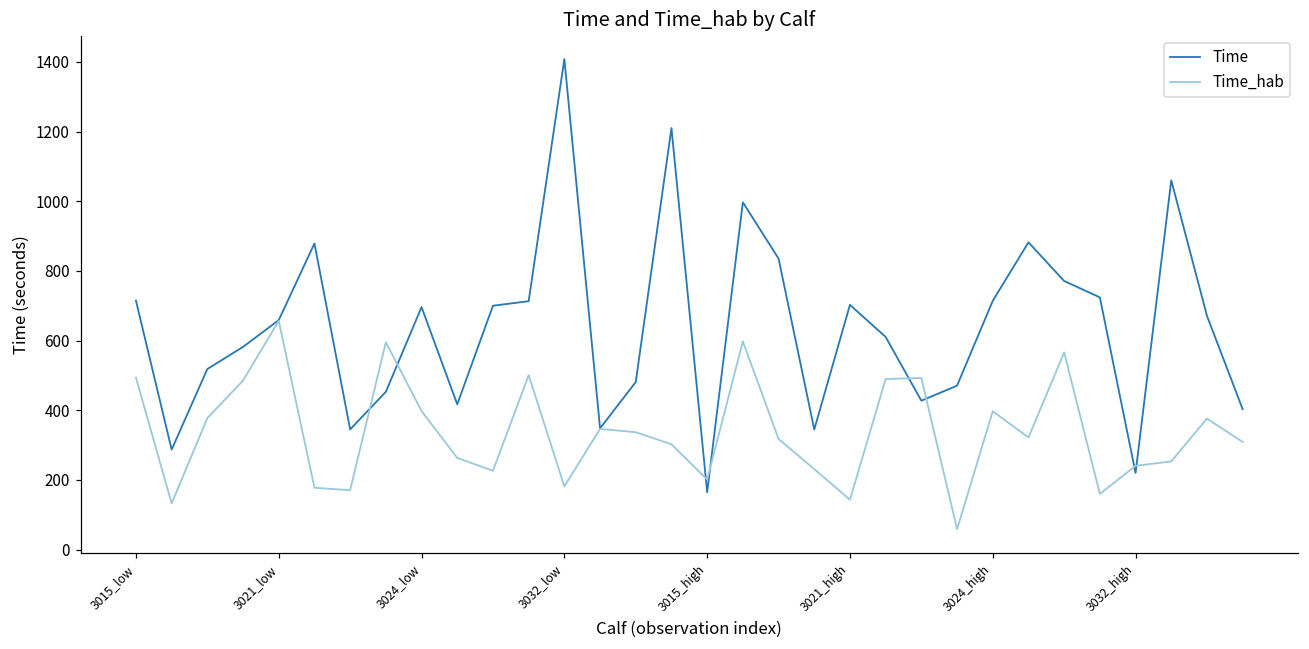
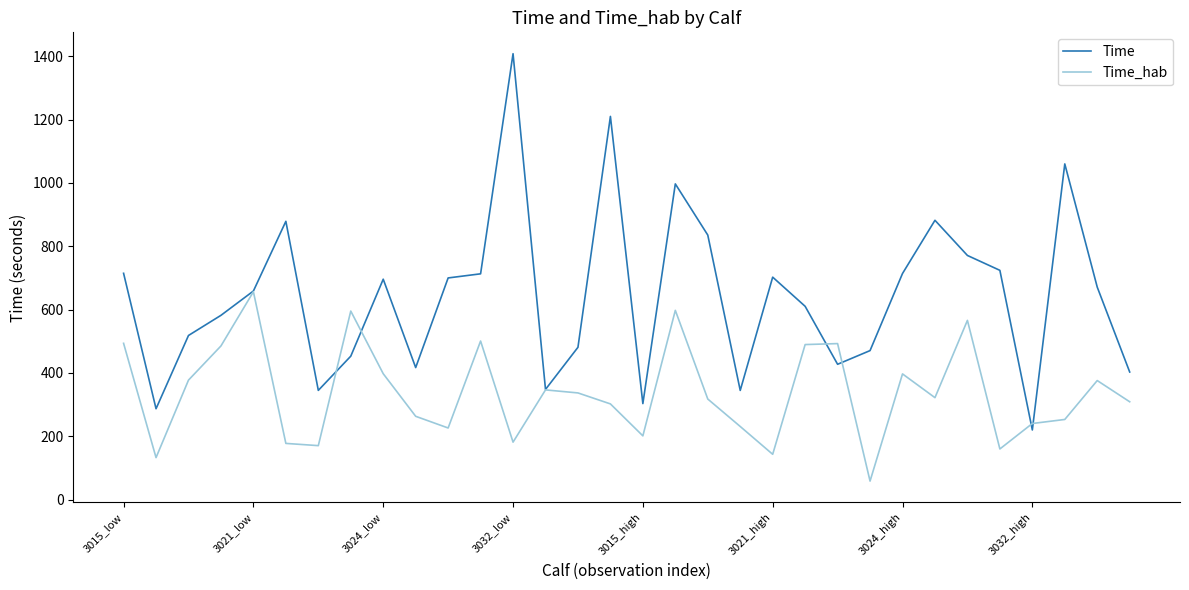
  {
    "Time": {
      "3015_low": 710,
      "3024_low": 700,
      "3032_low": 1410,
-     "3015_high": 160,
+     "3015_high": 300,
      "3021_high": 700,
      "3024_high": 710,
      "3032_high": 220
    },
    "Time_hab": {
      "3015_low": 490,
      "3024_low": 400,
      "3032_low": 180,
      "3015_high": 200,
      "3021_high": 140,
      "3024_high": 400,
      "3032_high": 240
    }
  }
